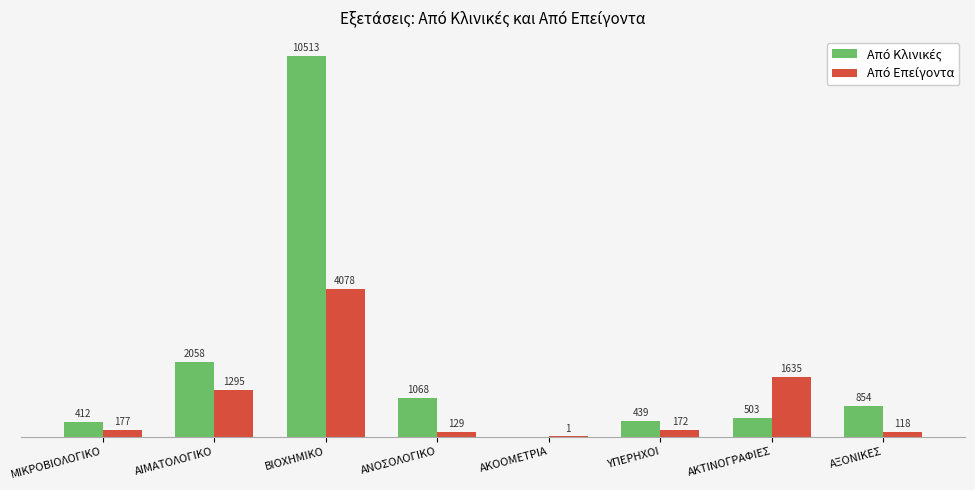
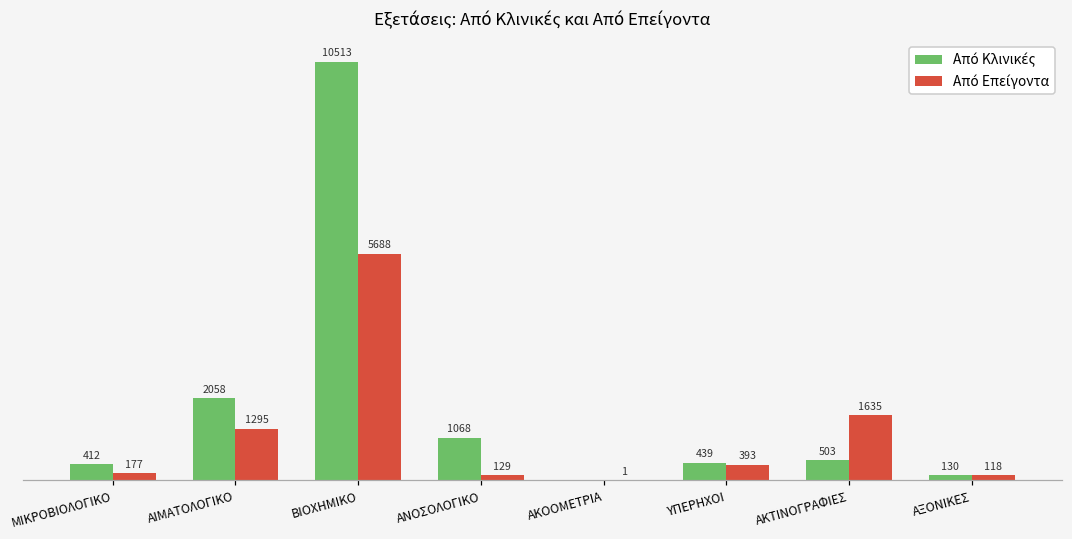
  {
    "Από Κλινικές": {
      "ΜΙΚΡΟΒΙΟΛΟΓΙΚΟ": 412,
      "ΑΙΜΑΤΟΛΟΓΙΚΟ": 2058,
      "ΒΙΟΧΗΜΙΚΟ": 10513,
      "ΑΝΟΣΟΛΟΓΙΚΟ": 1068,
      "ΥΠΕΡΗΧΟΙ": 439,
      "ΑΚΤΙΝΟΓΡΑΦΙΕΣ": 503,
-     "ΑΞΟΝΙΚΕΣ": 854
+     "ΑΞΟΝΙΚΕΣ": 130
    },
    "Από Επείγοντα": {
      "ΜΙΚΡΟΒΙΟΛΟΓΙΚΟ": 177,
      "ΑΙΜΑΤΟΛΟΓΙΚΟ": 1295,
-     "ΒΙΟΧΗΜΙΚΟ": 4078,
+     "ΒΙΟΧΗΜΙΚΟ": 5688,
      "ΑΝΟΣΟΛΟΓΙΚΟ": 129,
      "ΑΚΟΟΜΕΤΡΙΑ": 1,
-     "ΥΠΕΡΗΧΟΙ": 172,
+     "ΥΠΕΡΗΧΟΙ": 393,
      "ΑΚΤΙΝΟΓΡΑΦΙΕΣ": 1635,
      "ΑΞΟΝΙΚΕΣ": 118
    }
  }
